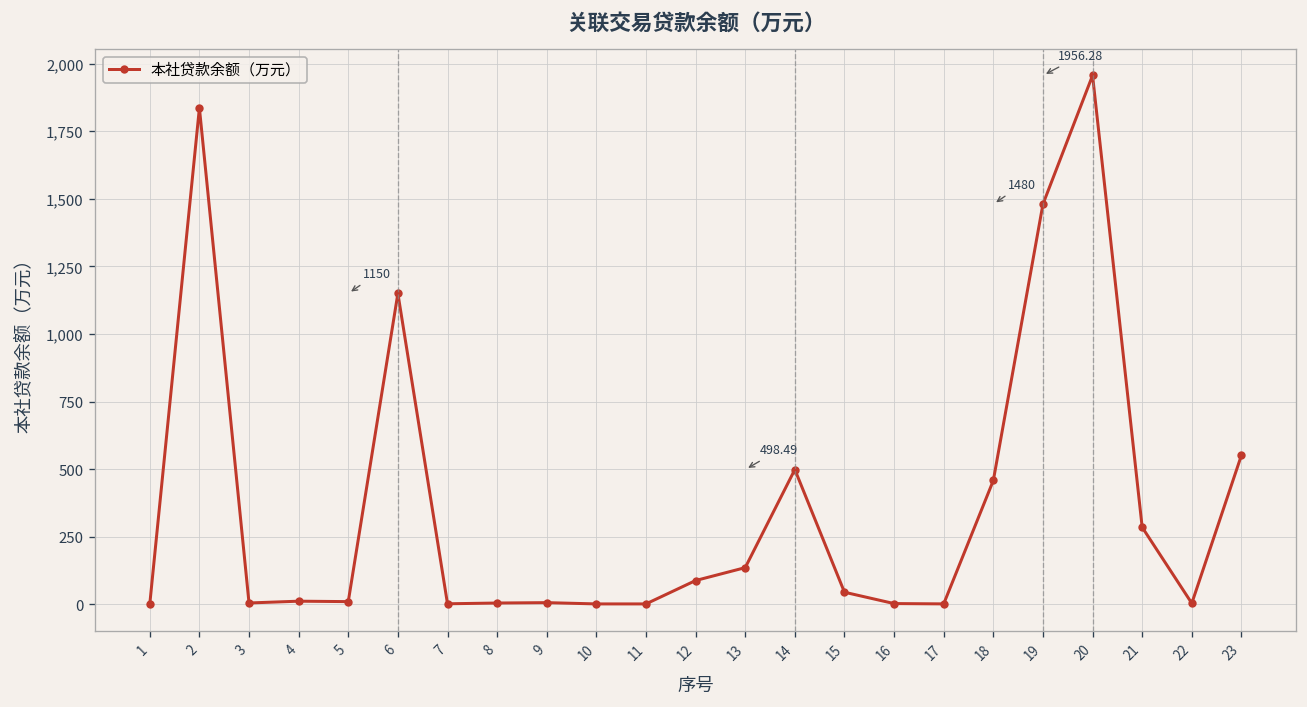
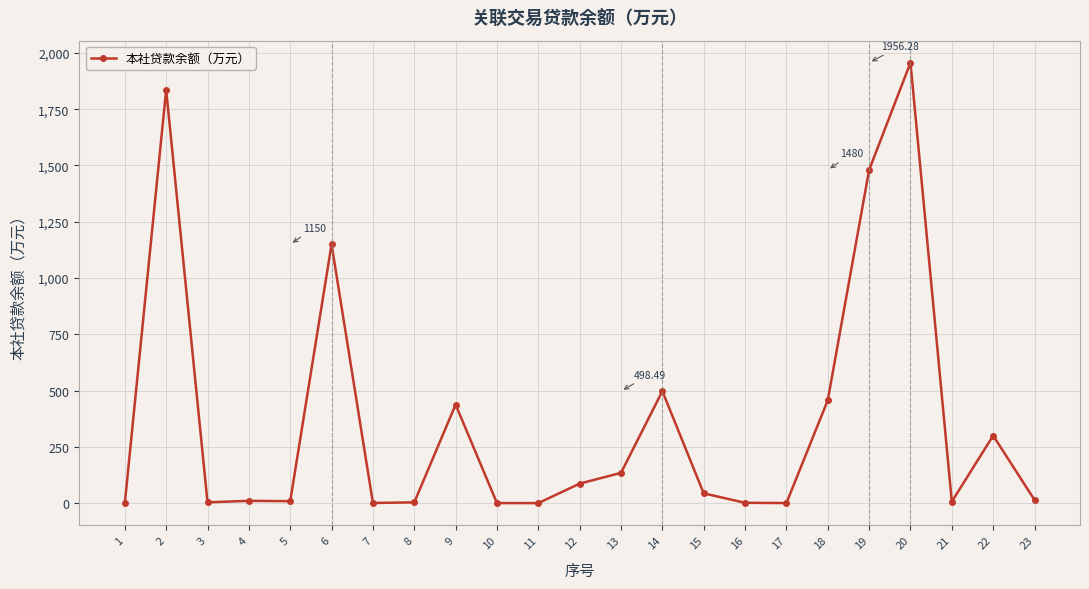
  {
    "1": "0",
    "2": "1,840",
    "3": "10",
    "4": "10",
    "5": "10",
    "7": "0",
    "8": "0",
-   "9": "10",
+   "9": "440",
    "10": "0",
    "11": "0",
    "12": "90",
    "13": "140",
    "15": "40",
    "16": "0",
    "17": "0",
    "18": "460",
-   "21": "290",
-   "22": "0",
-   "23": "550"
+   "21": "10",
+   "22": "300",
+   "23": "20"
  }
